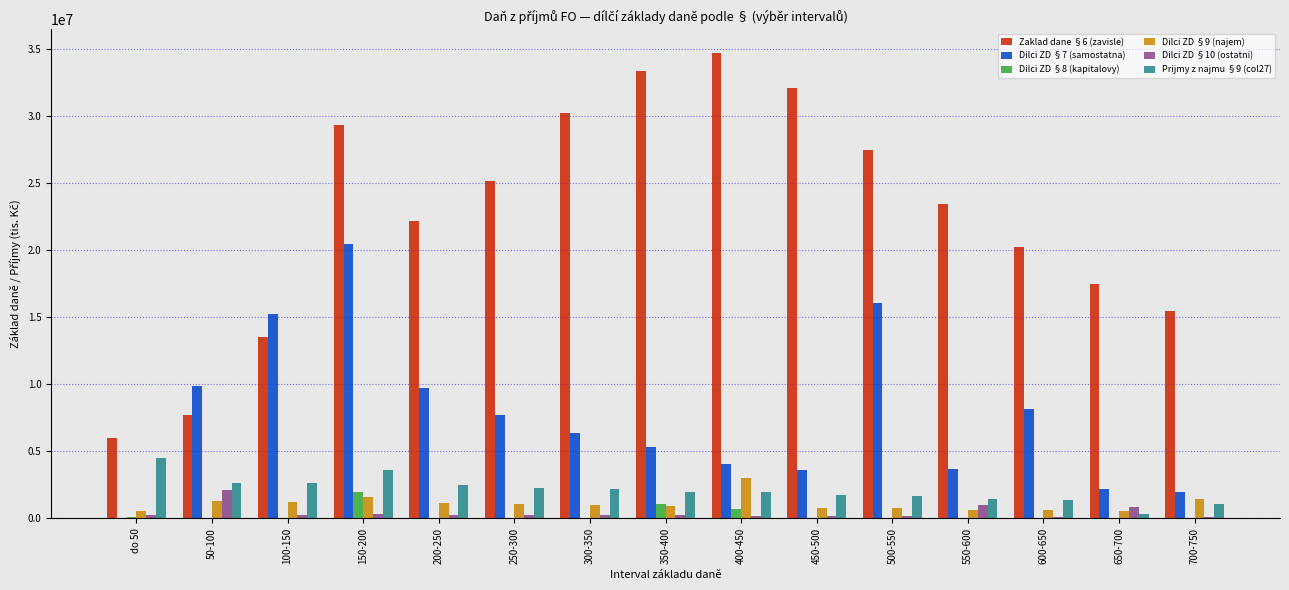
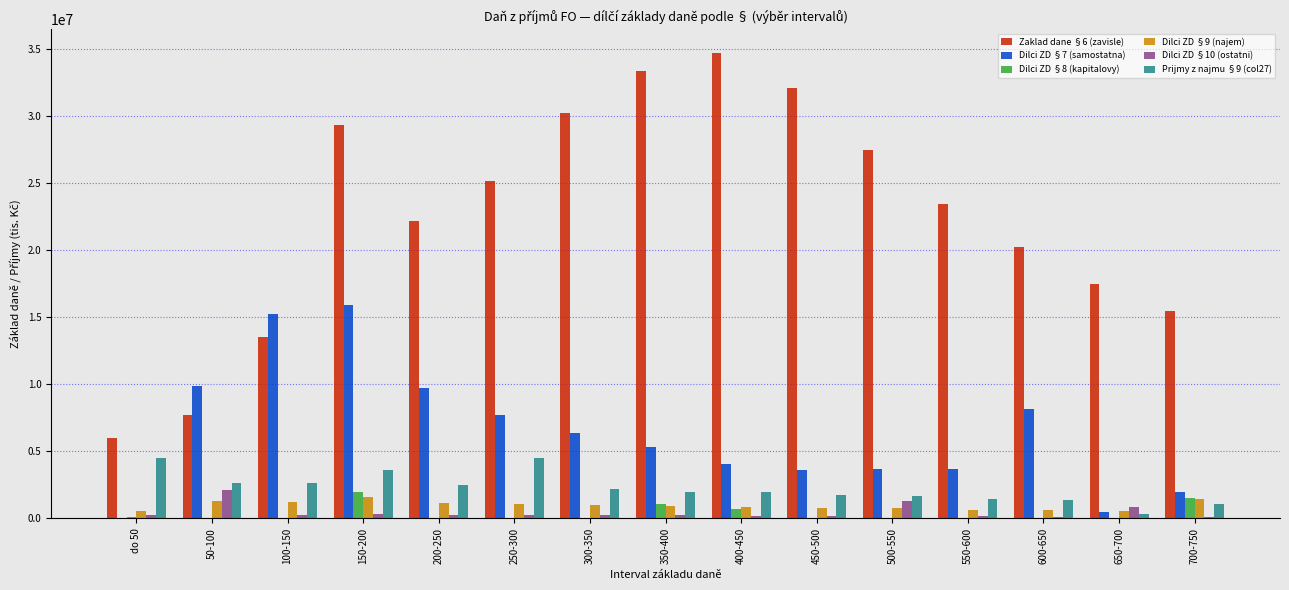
  {
    "Zaklad dane §6 (zavisle)": {
      "do 50": 6000000,
      "50-100": 7700000,
      "100-150": 13500000,
      "150-200": 29300000,
      "200-250": 22100000,
      "250-300": 25100000,
      "300-350": 30200000,
      "350-400": 33300000,
      "400-450": 34700000,
      "450-500": 32000000,
      "500-550": 27500000,
      "550-600": 23400000,
      "600-650": 20200000,
      "650-700": 17500000,
      "700-750": 15500000
    },
    "Dilci ZD §7 (samostatna)": {
      "do 50": 0,
      "50-100": 9800000,
      "100-150": 15200000,
-     "150-200": 20400000,
+     "150-200": 15900000,
      "200-250": 9800000,
      "250-300": 7700000,
      "300-350": 6400000,
      "350-400": 5300000,
      "400-450": 4000000,
      "450-500": 3600000,
-     "500-550": 16000000,
+     "500-550": 3700000,
      "550-600": 3700000,
      "600-650": 8200000,
-     "650-700": 2200000,
+     "650-700": 500000,
      "700-750": 2000000
    },
    "Dilci ZD §8 (kapitalovy)": {
      "150-200": 2000000,
      "350-400": 1000000,
      "400-450": 700000,
-     "700-750": 100000
+     "700-750": 1500000
    },
    "Dilci ZD §9 (najem)": {
      "do 50": 500000,
      "50-100": 1300000,
      "100-150": 1200000,
      "150-200": 1600000,
      "200-250": 1100000,
      "250-300": 1100000,
      "300-350": 1000000,
      "350-400": 900000,
-     "400-450": 3100000,
+     "400-450": 900000,
      "450-500": 800000,
      "500-550": 800000,
      "550-600": 700000,
      "600-650": 700000,
      "650-700": 600000,
      "700-750": 1500000
    },
    "Dilci ZD §10 (ostatni)": {
      "do 50": 200000,
      "50-100": 2100000,
      "100-150": 300000,
      "150-200": 400000,
      "200-250": 300000,
      "250-300": 200000,
      "300-350": 200000,
      "350-400": 200000,
      "400-450": 200000,
      "450-500": 200000,
-     "500-550": 200000,
-     "550-600": 1000000,
+     "500-550": 1300000,
+     "550-600": 200000,
      "650-700": 800000
    },
    "Prijmy z najmu §9 (col27)": {
      "do 50": 4500000,
      "50-100": 2600000,
      "100-150": 2600000,
      "150-200": 3600000,
      "200-250": 2500000,
-     "250-300": 2300000,
+     "250-300": 4500000,
      "300-350": 2200000,
      "350-400": 2000000,
      "400-450": 2000000,
      "450-500": 1700000,
      "500-550": 1700000,
      "550-600": 1400000,
      "600-650": 1400000,
      "650-700": 300000,
      "700-750": 1100000
    }
  }
